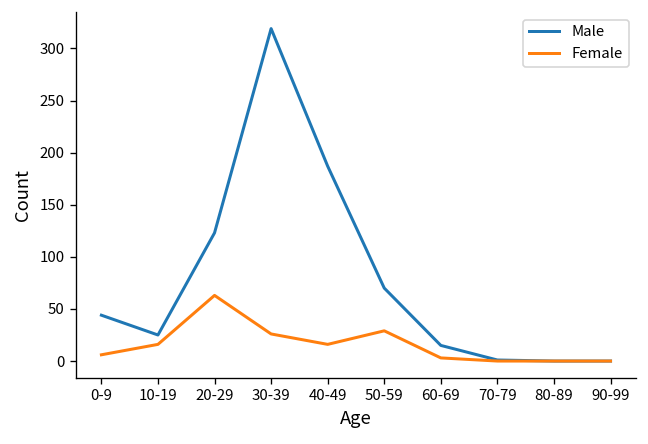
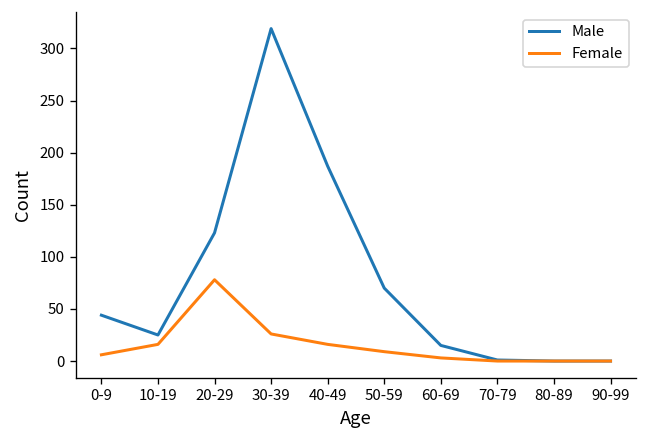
  {
    "Male": {
      "0-9": 40,
      "10-19": 30,
      "20-29": 120,
      "30-39": 320,
      "40-49": 190,
      "50-59": 70,
      "60-69": 20
    },
    "Female": {
      "0-9": 10,
      "10-19": 20,
-     "20-29": 60,
+     "20-29": 80,
      "30-39": 30,
      "40-49": 20,
-     "50-59": 30,
+     "50-59": 10,
      "60-69": 0
    }
  }
